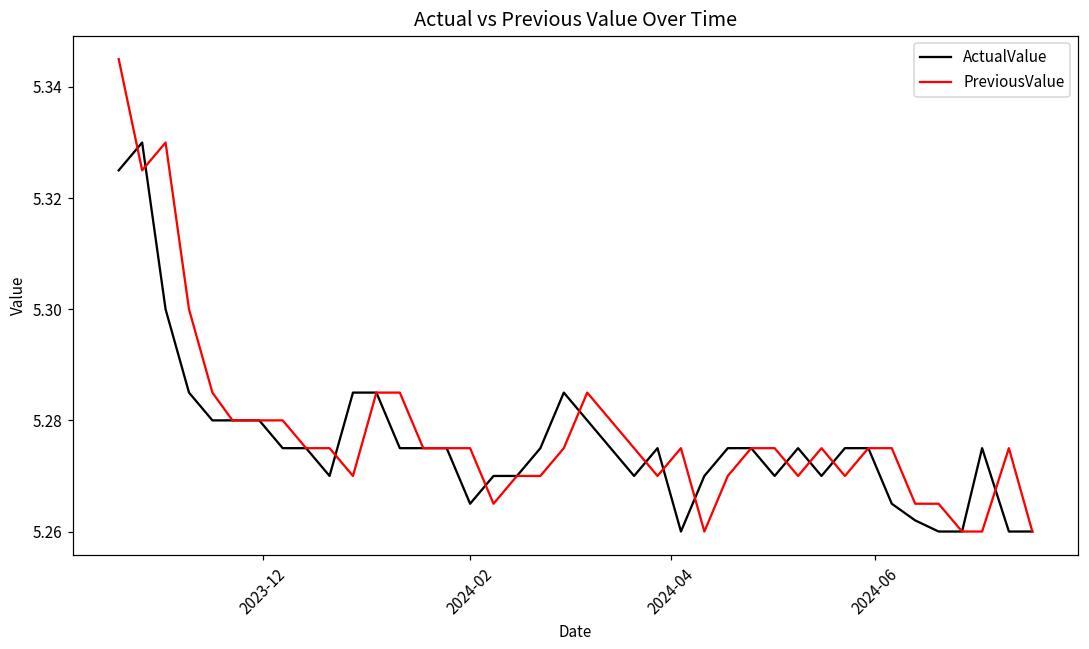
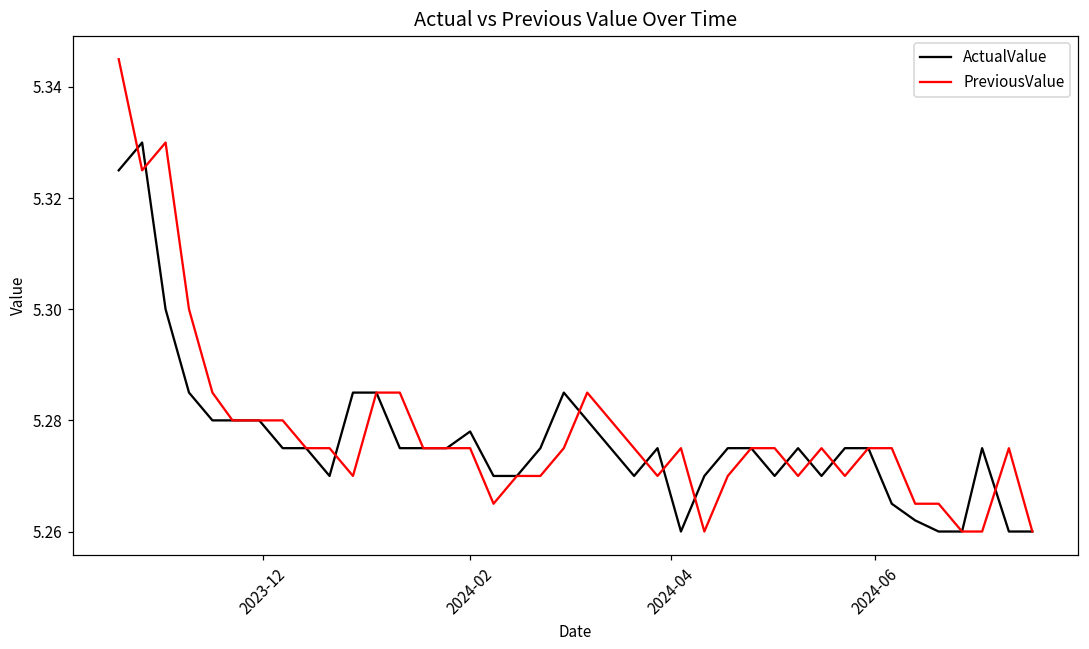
  {
    "ActualValue": {
-     "2024-02": 5.265
+     "2024-02": 5.278
    },
    "PreviousValue": {
      "2024-02": 5.275
    }
  }
